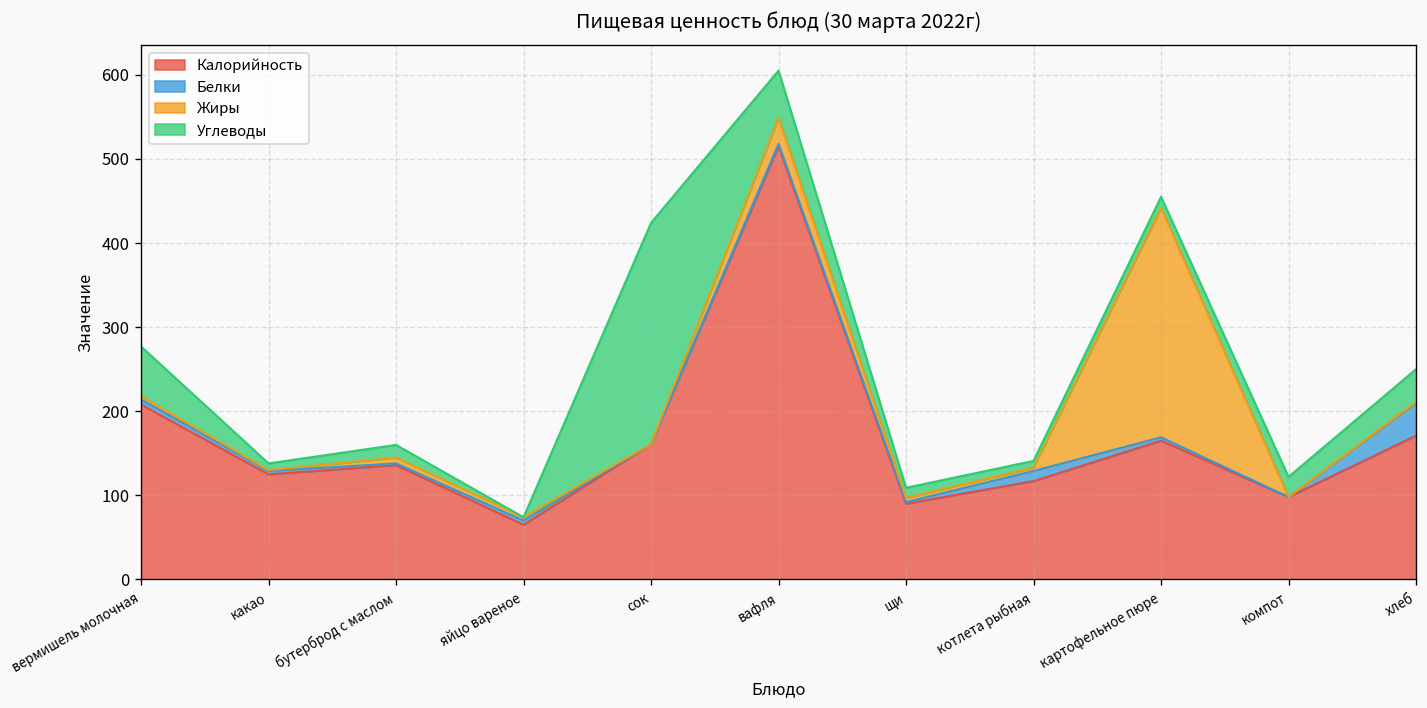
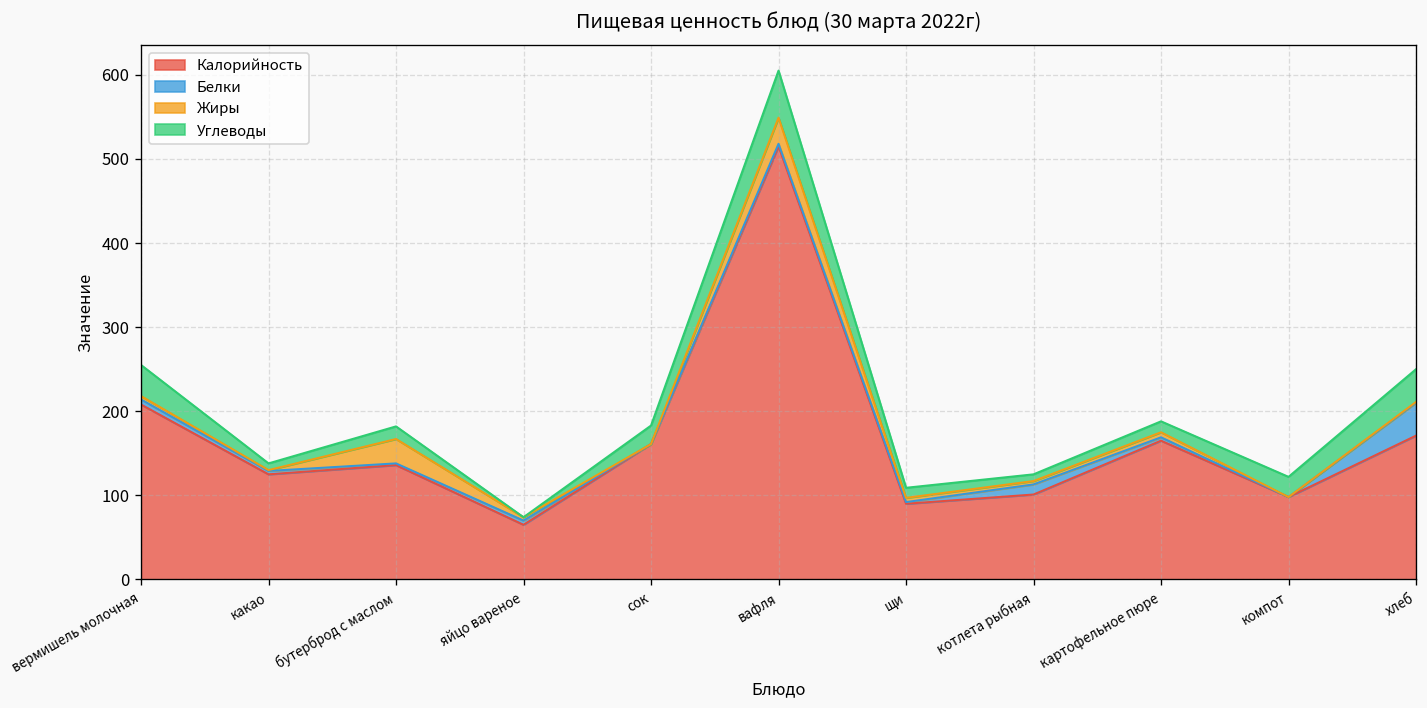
  {
    "Калорийность": {
      "вермишель молочная": 210,
      "какао": 130,
      "яйцо вареное": 70,
-     "котлета рыбная": 120,
+     "котлета рыбная": 100,
      "картофельное пюре": 170,
      "хлеб": 170
    },
    "Белки": {
      "вермишель молочная": 10,
      "яйцо вареное": 10,
      "котлета рыбная": 10,
      "картофельное пюре": 0
    },
    "Жиры": {
      "вермишель молочная": 0,
-     "бутерброд с маслом": 10,
+     "бутерброд с маслом": 30,
      "вафля": 30,
      "щи": 10,
      "котлета рыбная": 0,
-     "картофельное пюре": 270
+     "картофельное пюре": 10
    },
    "Углеводы": {
-     "вермишель молочная": 60,
+     "вермишель молочная": 40,
      "какао": 10,
      "бутерброд с маслом": 20,
-     "сок": 260,
+     "сок": 20,
      "вафля": 60,
      "щи": 10,
      "котлета рыбная": 10,
      "картофельное пюре": 10,
      "компот": 20,
      "хлеб": 40
    }
  }
